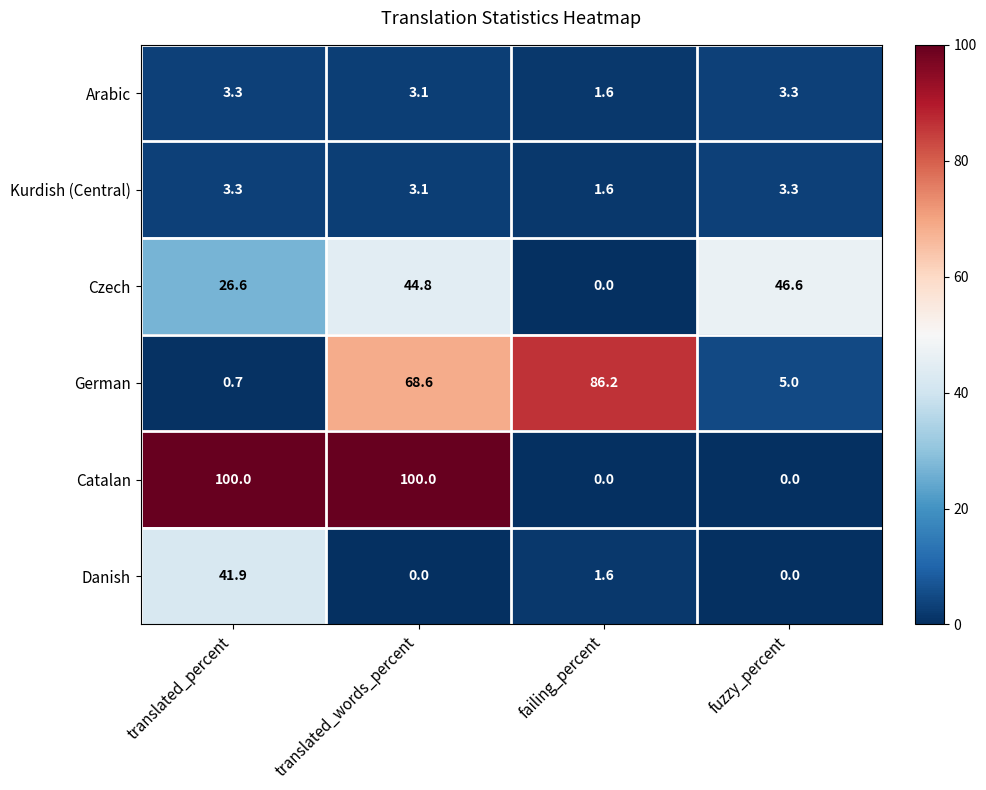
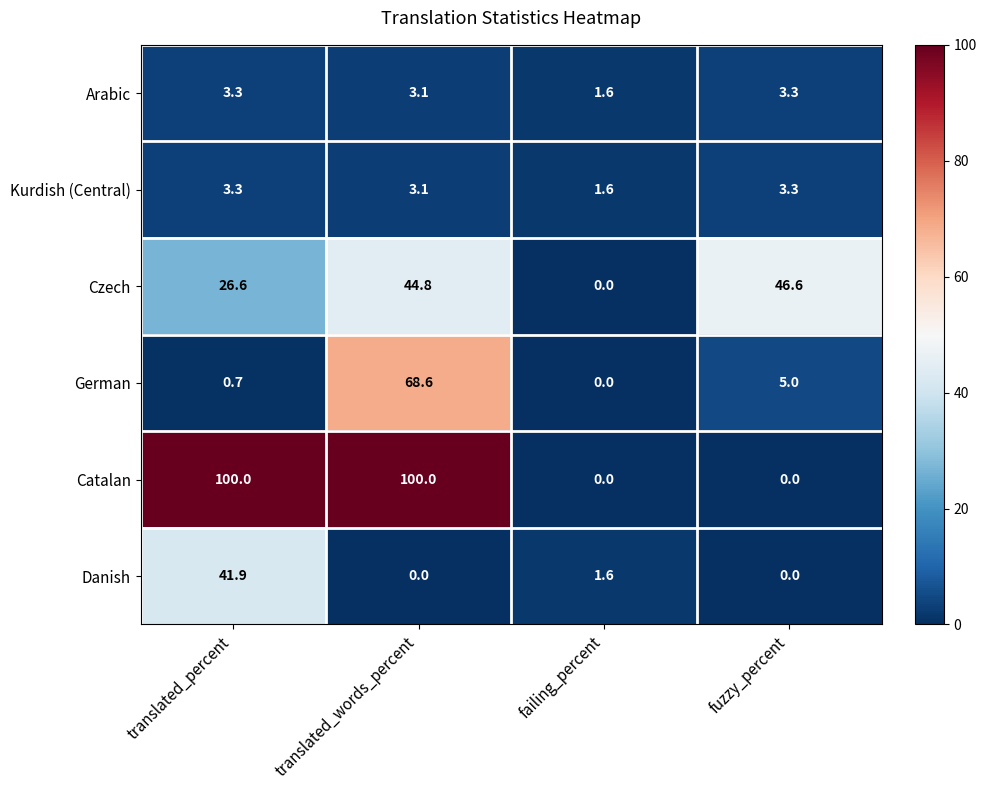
  {
    "Arabic": {
      "translated_percent": 3.3,
      "translated_words_percent": 3.1,
      "failing_percent": 1.6,
      "fuzzy_percent": 3.3
    },
    "Kurdish (Central)": {
      "translated_percent": 3.3,
      "translated_words_percent": 3.1,
      "failing_percent": 1.6,
      "fuzzy_percent": 3.3
    },
    "Czech": {
      "translated_percent": 26.6,
      "translated_words_percent": 44.8,
      "failing_percent": 0.0,
      "fuzzy_percent": 46.6
    },
    "German": {
      "translated_percent": 0.7,
      "translated_words_percent": 68.6,
-     "failing_percent": 86.2,
+     "failing_percent": 0.0,
      "fuzzy_percent": 5.0
    },
    "Catalan": {
      "translated_percent": 100.0,
      "translated_words_percent": 100.0,
      "failing_percent": 0.0,
      "fuzzy_percent": 0.0
    },
    "Danish": {
      "translated_percent": 41.9,
      "translated_words_percent": 0.0,
      "failing_percent": 1.6,
      "fuzzy_percent": 0.0
    }
  }
